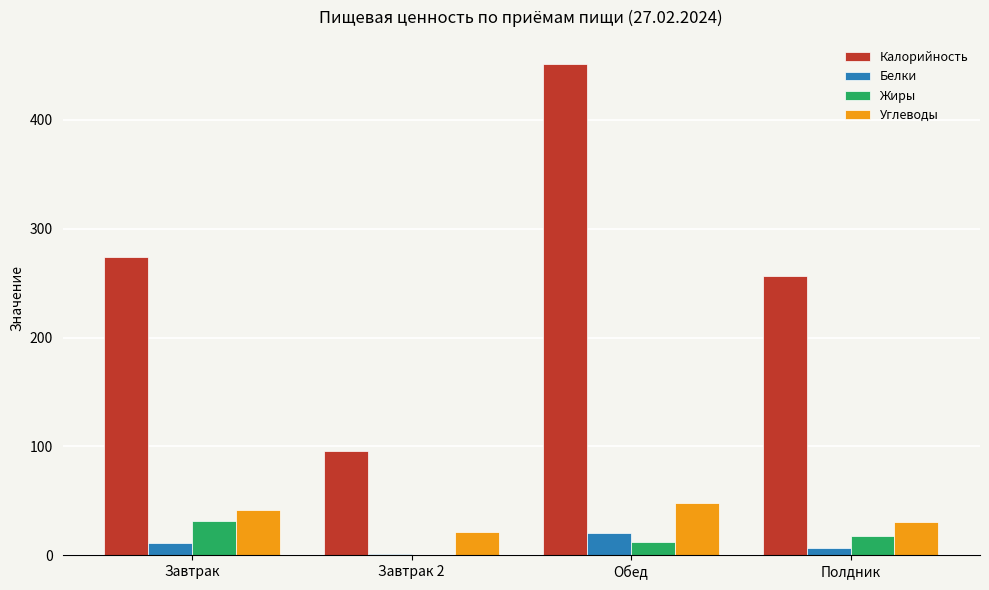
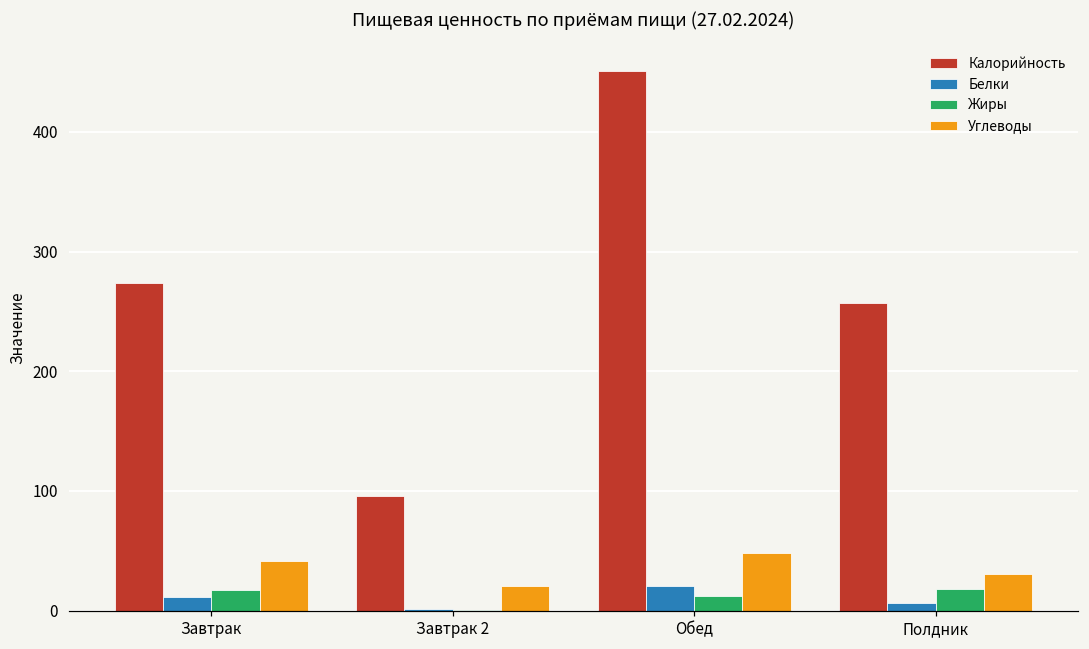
  {
    "Калорийность": {
      "Завтрак": 274,
      "Завтрак 2": 96,
      "Обед": 451,
      "Полдник": 257
    },
    "Белки": {
      "Завтрак": 12,
      "Обед": 21,
      "Полдник": 7
    },
    "Жиры": {
-     "Завтрак": 31,
+     "Завтрак": 17,
      "Обед": 12,
      "Полдник": 18
    },
    "Углеводы": {
      "Завтрак": 42,
      "Завтрак 2": 21,
      "Обед": 48,
      "Полдник": 31
    }
  }
